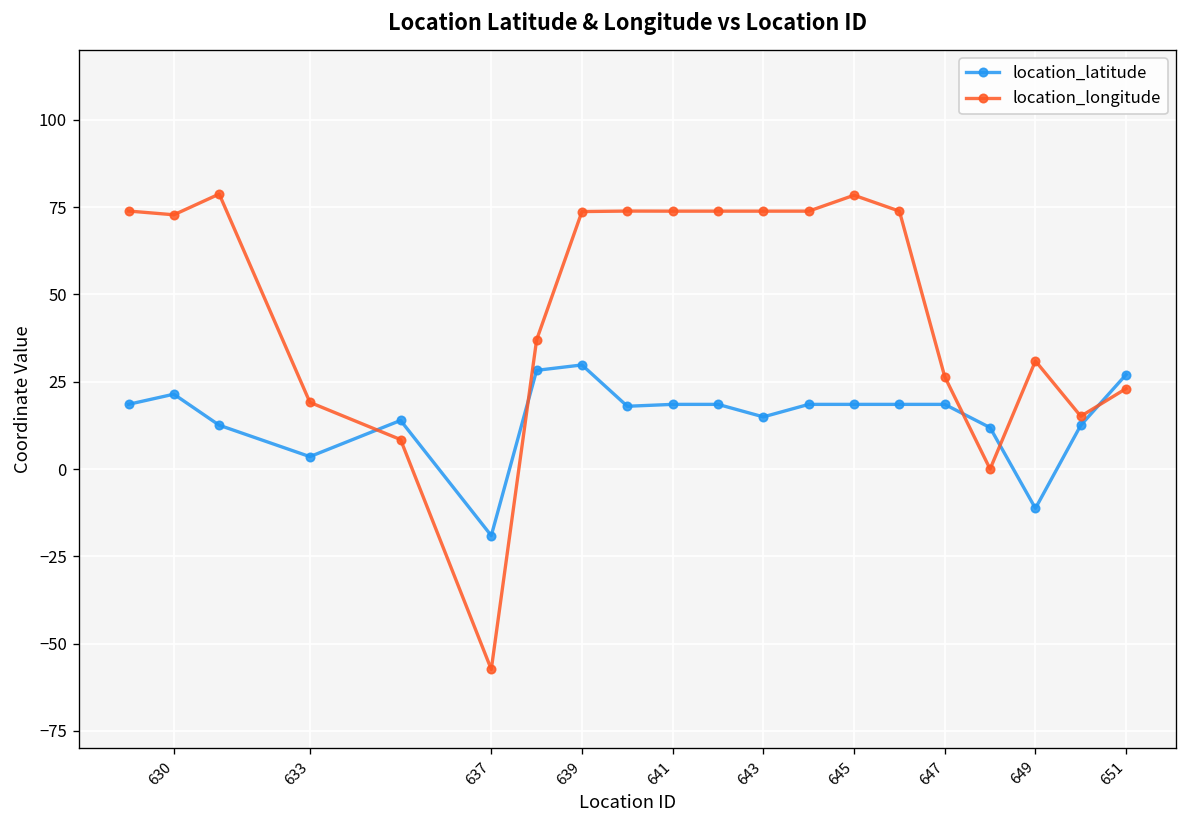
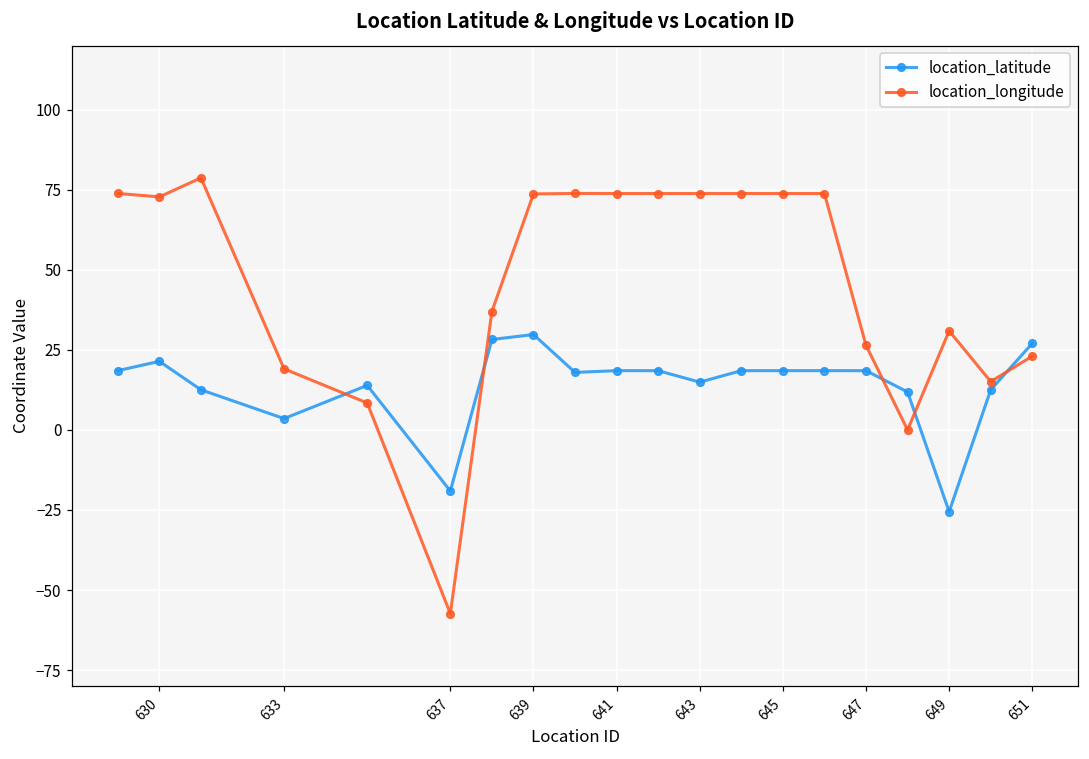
  {
    "location_latitude": {
      "630": 21,
      "633": 4,
      "637": -19,
      "639": 30,
      "641": 19,
      "643": 15,
      "645": 19,
      "647": 19,
-     "649": -11,
+     "649": -26,
      "651": 27
    },
    "location_longitude": {
      "630": 73,
      "633": 19,
      "637": -57,
      "639": 74,
      "641": 74,
      "643": 74,
-     "645": 78,
+     "645": 74,
      "647": 26,
      "649": 31,
      "651": 23
    }
  }
